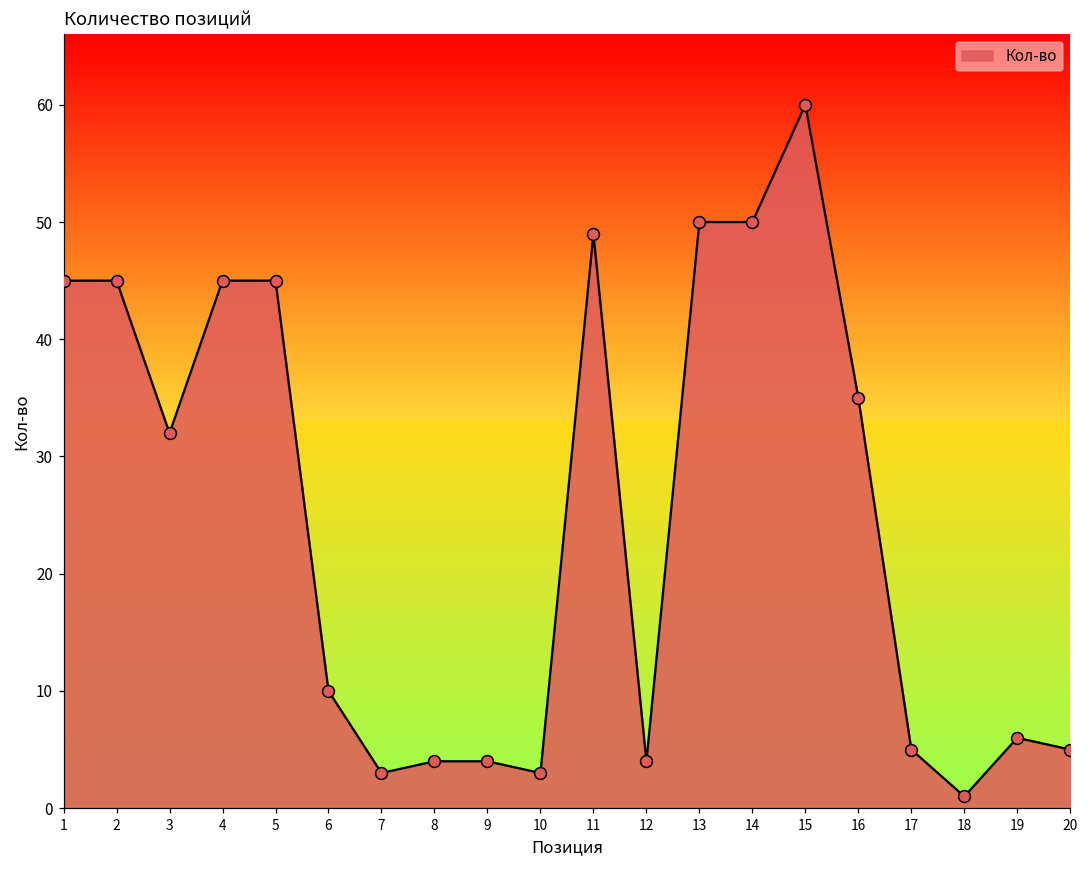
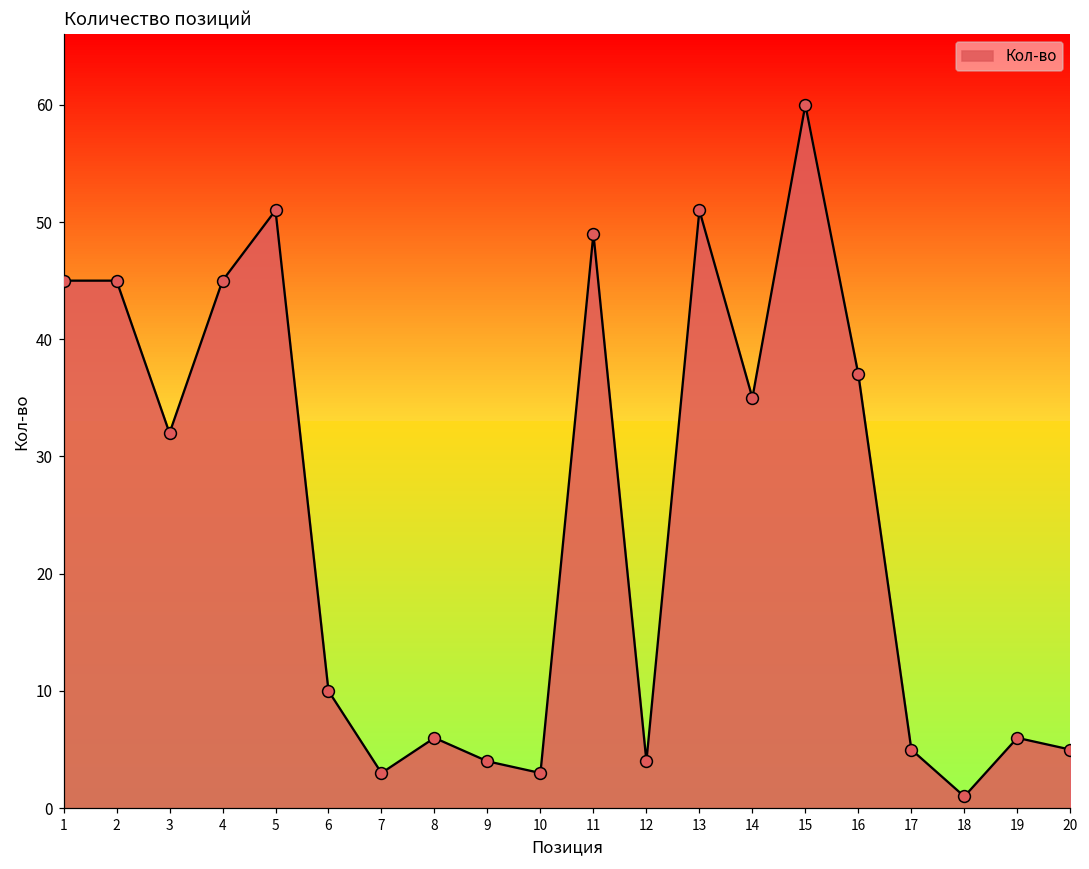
  {
    "1": 45,
    "2": 45,
    "3": 32,
    "4": 45,
-   "5": 45,
+   "5": 51,
    "6": 10,
    "7": 3,
-   "8": 4,
+   "8": 6,
    "9": 4,
    "10": 3,
    "11": 49,
    "12": 4,
-   "13": 50,
-   "14": 50,
+   "13": 51,
+   "14": 35,
    "15": 60,
-   "16": 35,
+   "16": 37,
    "17": 5,
    "18": 1,
    "19": 6,
    "20": 5
  }
